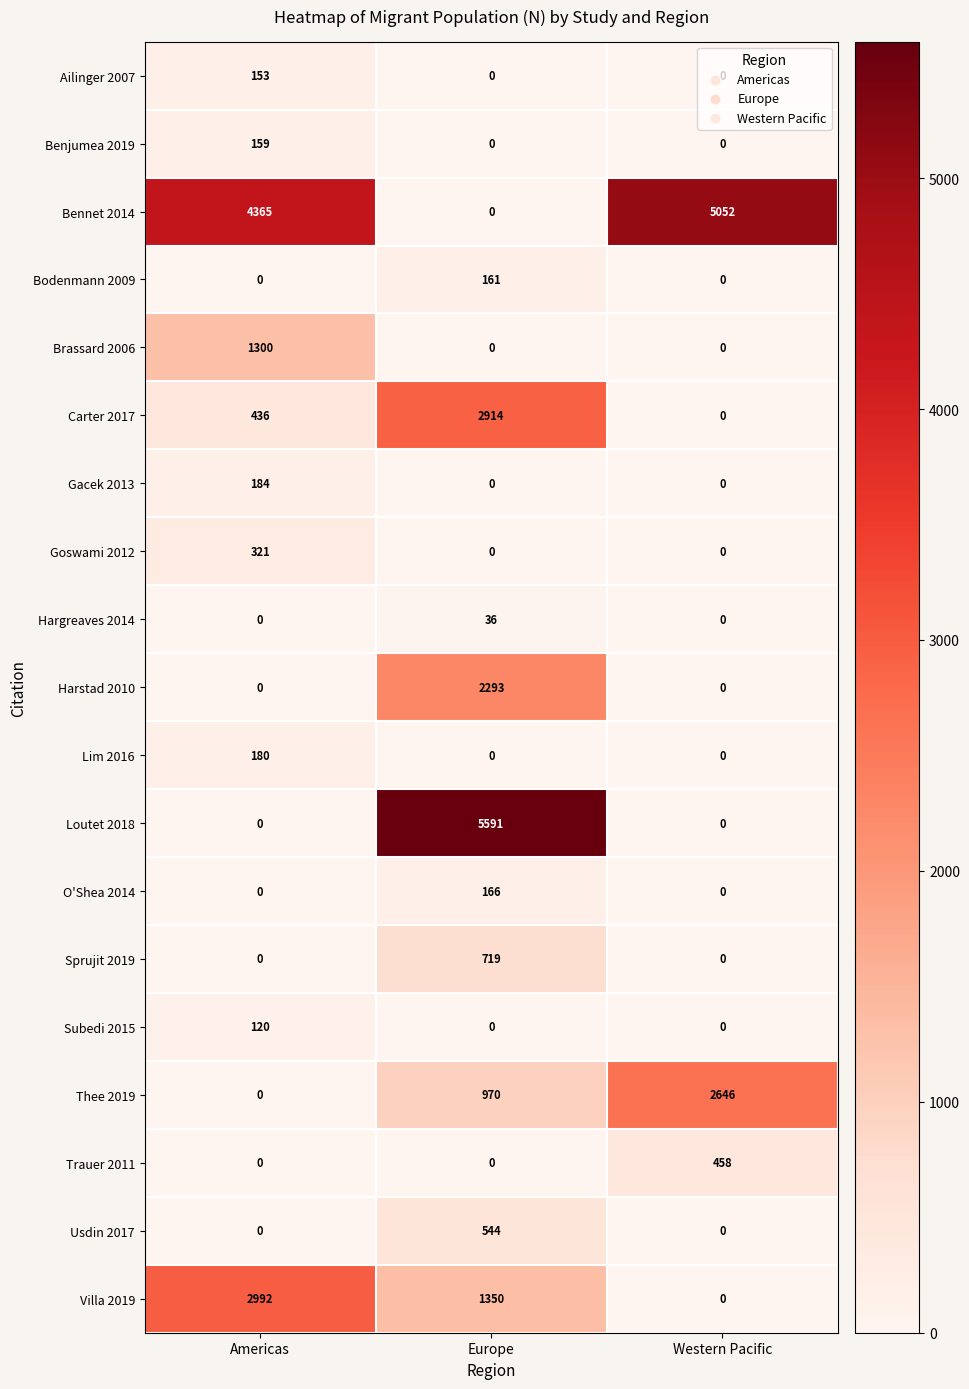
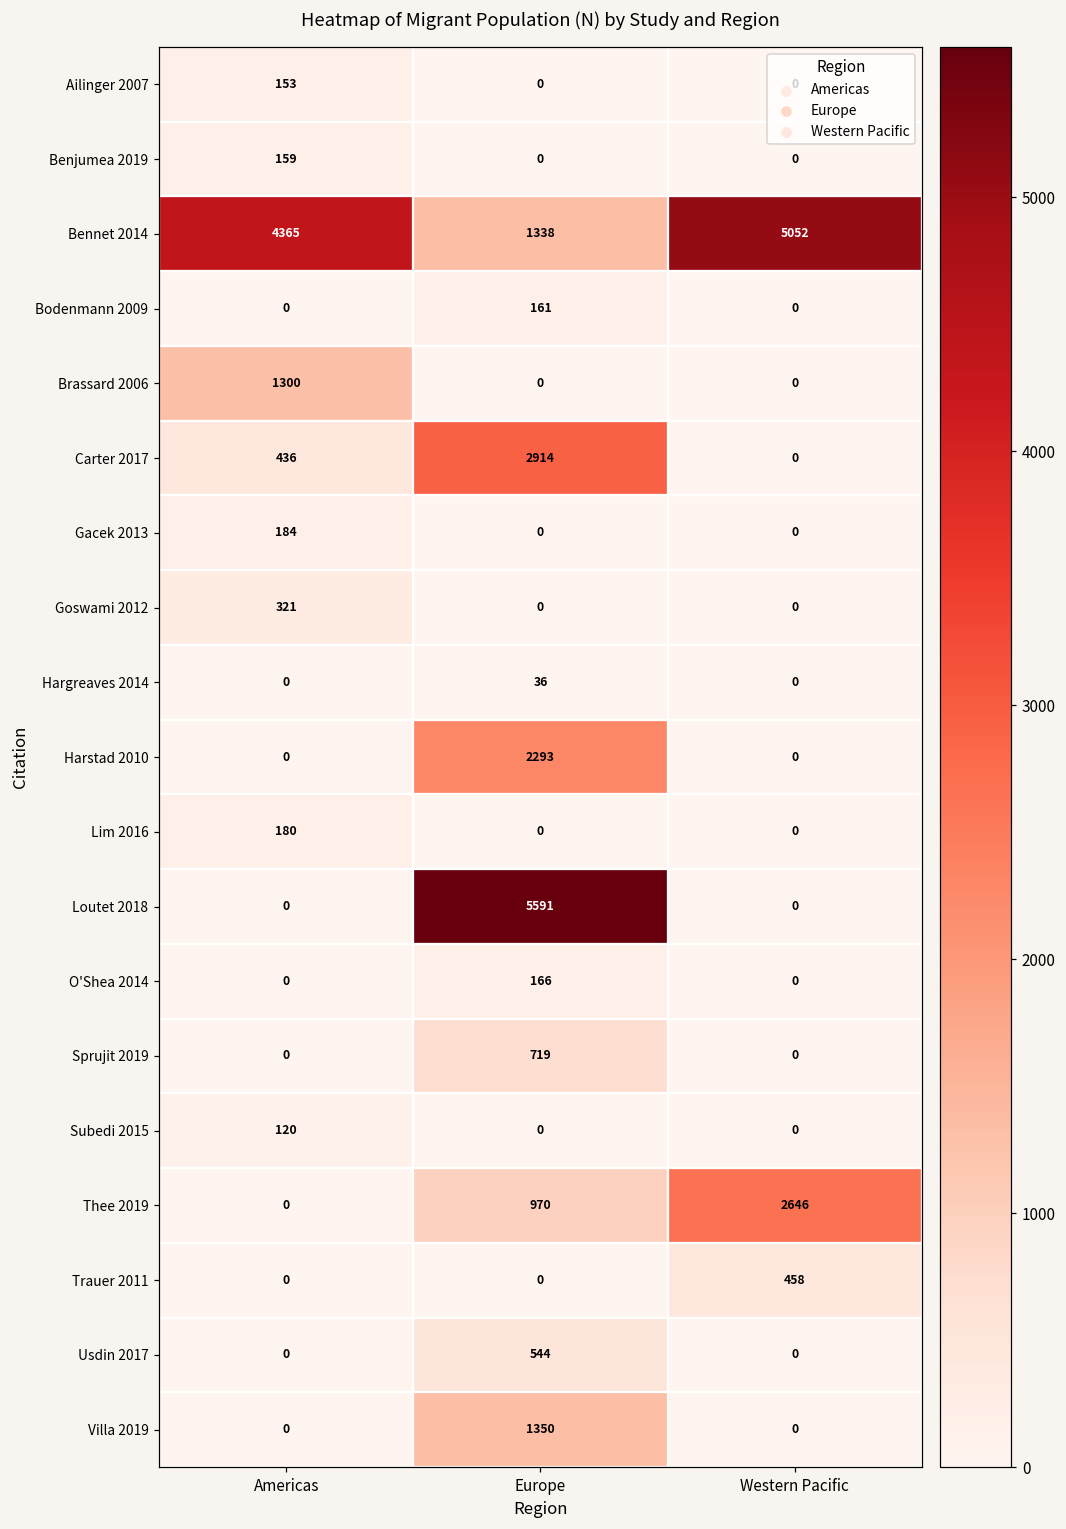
  {
    "Ailinger 2007": {
      "Americas": 153,
      "Europe": 0
    },
    "Benjumea 2019": {
      "Americas": 159,
      "Europe": 0,
      "Western Pacific": 0
    },
    "Bennet 2014": {
      "Americas": 4365,
-     "Europe": 0,
+     "Europe": 1338,
      "Western Pacific": 5052
    },
    "Bodenmann 2009": {
      "Americas": 0,
      "Europe": 161,
      "Western Pacific": 0
    },
    "Brassard 2006": {
      "Americas": 1300,
      "Europe": 0,
      "Western Pacific": 0
    },
    "Carter 2017": {
      "Americas": 436,
      "Europe": 2914,
      "Western Pacific": 0
    },
    "Gacek 2013": {
      "Americas": 184,
      "Europe": 0,
      "Western Pacific": 0
    },
    "Goswami 2012": {
      "Americas": 321,
      "Europe": 0,
      "Western Pacific": 0
    },
    "Hargreaves 2014": {
      "Americas": 0,
      "Europe": 36,
      "Western Pacific": 0
    },
    "Harstad 2010": {
      "Americas": 0,
      "Europe": 2293,
      "Western Pacific": 0
    },
    "Lim 2016": {
      "Americas": 180,
      "Europe": 0,
      "Western Pacific": 0
    },
    "Loutet 2018": {
      "Americas": 0,
      "Europe": 5591,
      "Western Pacific": 0
    },
    "O'Shea 2014": {
      "Americas": 0,
      "Europe": 166,
      "Western Pacific": 0
    },
    "Sprujit 2019": {
      "Americas": 0,
      "Europe": 719,
      "Western Pacific": 0
    },
    "Subedi 2015": {
      "Americas": 120,
      "Europe": 0,
      "Western Pacific": 0
    },
    "Thee 2019": {
      "Americas": 0,
      "Europe": 970,
      "Western Pacific": 2646
    },
    "Trauer 2011": {
      "Americas": 0,
      "Europe": 0,
      "Western Pacific": 458
    },
    "Usdin 2017": {
      "Americas": 0,
      "Europe": 544,
      "Western Pacific": 0
    },
    "Villa 2019": {
-     "Americas": 2992,
+     "Americas": 0,
      "Europe": 1350,
      "Western Pacific": 0
    }
  }
